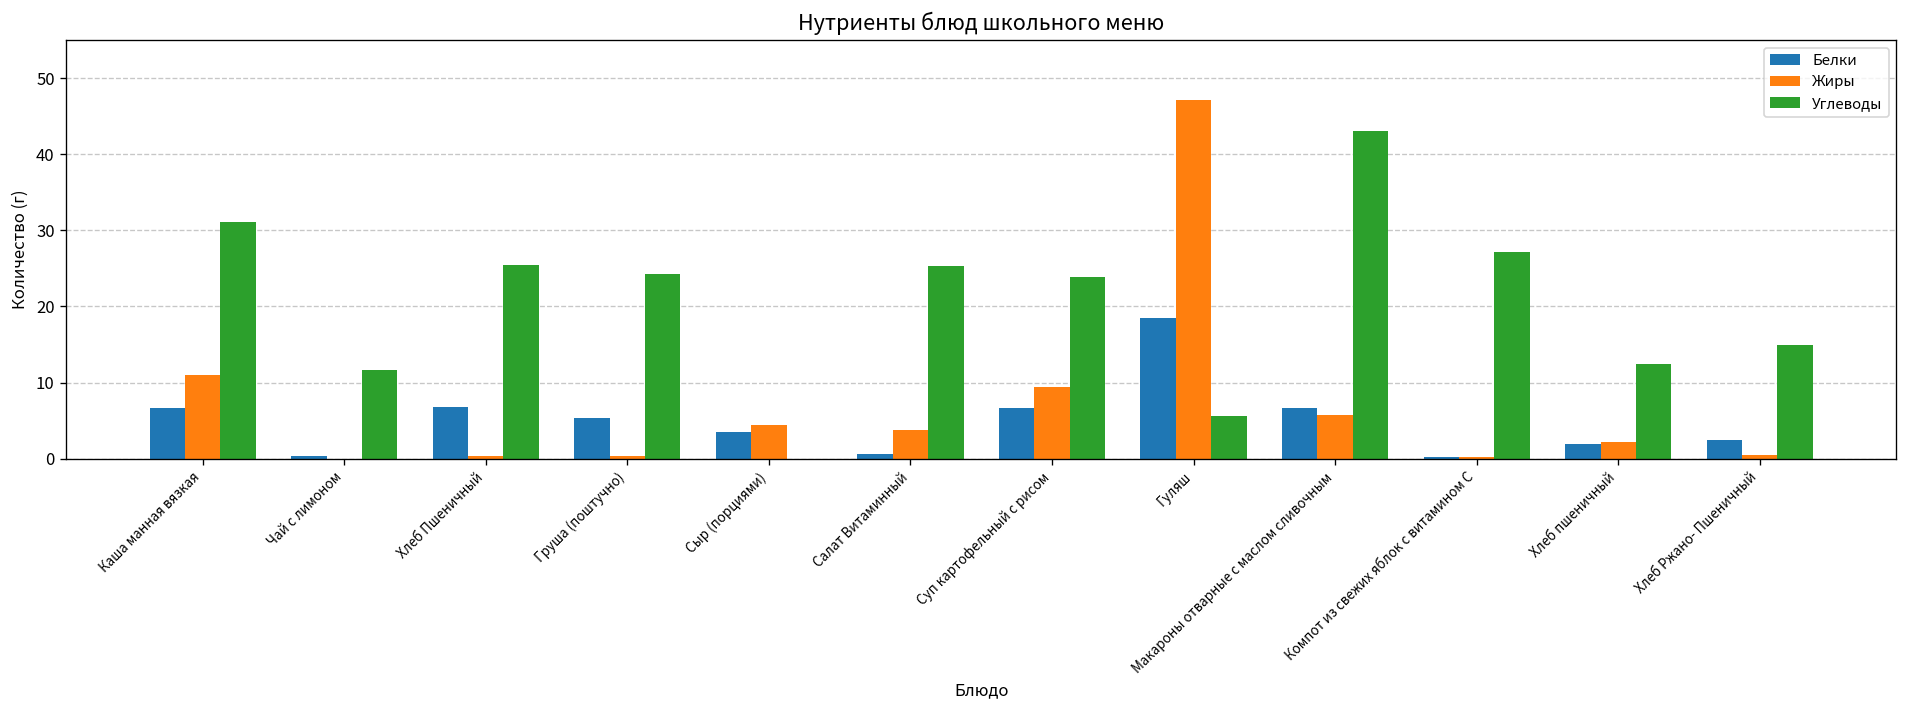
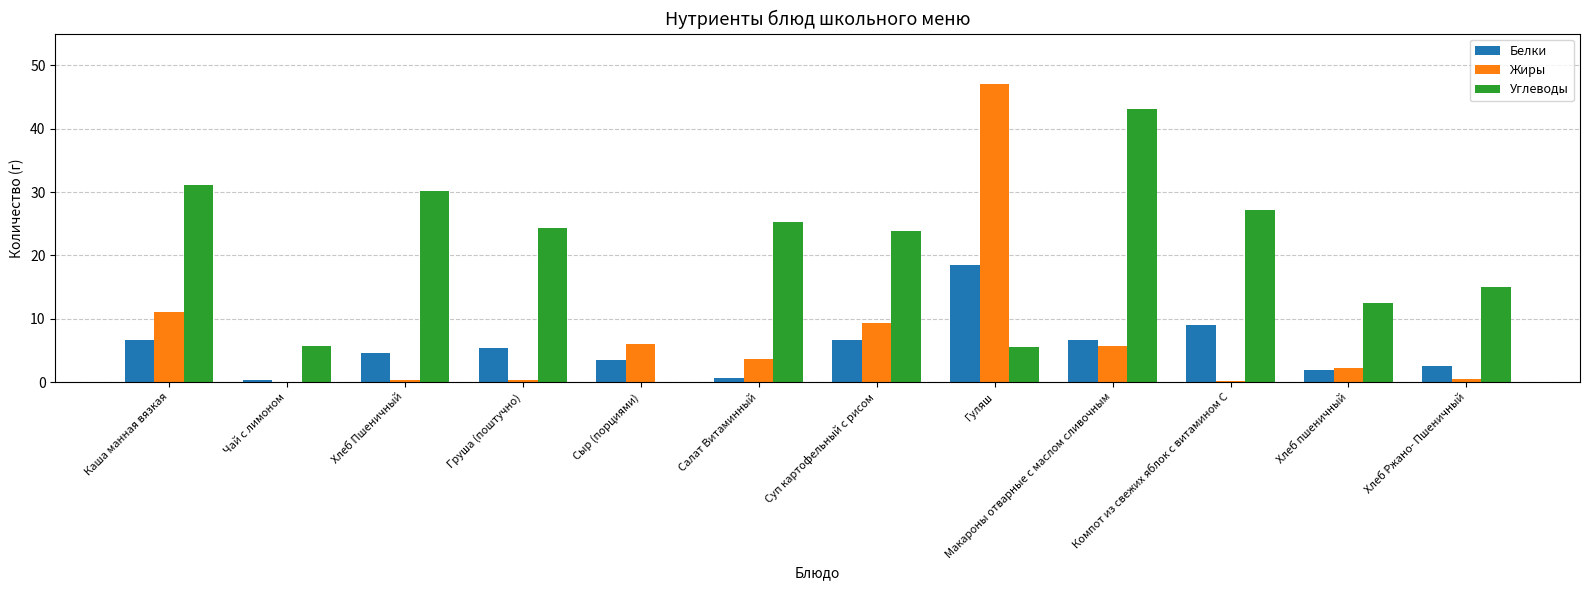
  {
    "Белки": {
      "Каша манная вязкая": 7,
      "Чай с лимоном": 0,
-     "Хлеб Пшеничный": 7,
+     "Хлеб Пшеничный": 5,
      "Груша (поштучно)": 5,
      "Сыр (порциями)": 4,
      "Салат Витаминный": 1,
      "Суп картофельный с рисом": 7,
      "Гуляш": 19,
      "Макароны отварные с маслом сливочным": 7,
-     "Компот из свежих яблок с витамином С": 0,
+     "Компот из свежих яблок с витамином С": 9,
      "Хлеб пшеничный": 2,
      "Хлеб Ржано- Пшеничный": 3
    },
    "Жиры": {
      "Каша манная вязкая": 11,
      "Чай с лимоном": 0,
-     "Сыр (порциями)": 4,
+     "Сыр (порциями)": 6,
      "Салат Витаминный": 4,
      "Суп картофельный с рисом": 9,
      "Гуляш": 47,
      "Макароны отварные с маслом сливочным": 6,
      "Хлеб пшеничный": 2,
      "Хлеб Ржано- Пшеничный": 0
    },
    "Углеводы": {
      "Каша манная вязкая": 31,
-     "Чай с лимоном": 12,
-     "Хлеб Пшеничный": 25,
+     "Чай с лимоном": 6,
+     "Хлеб Пшеничный": 30,
      "Груша (поштучно)": 24,
      "Сыр (порциями)": 0,
      "Салат Витаминный": 25,
      "Суп картофельный с рисом": 24,
      "Гуляш": 6,
      "Макароны отварные с маслом сливочным": 43,
      "Компот из свежих яблок с витамином С": 27,
      "Хлеб пшеничный": 13,
      "Хлеб Ржано- Пшеничный": 15
    }
  }
